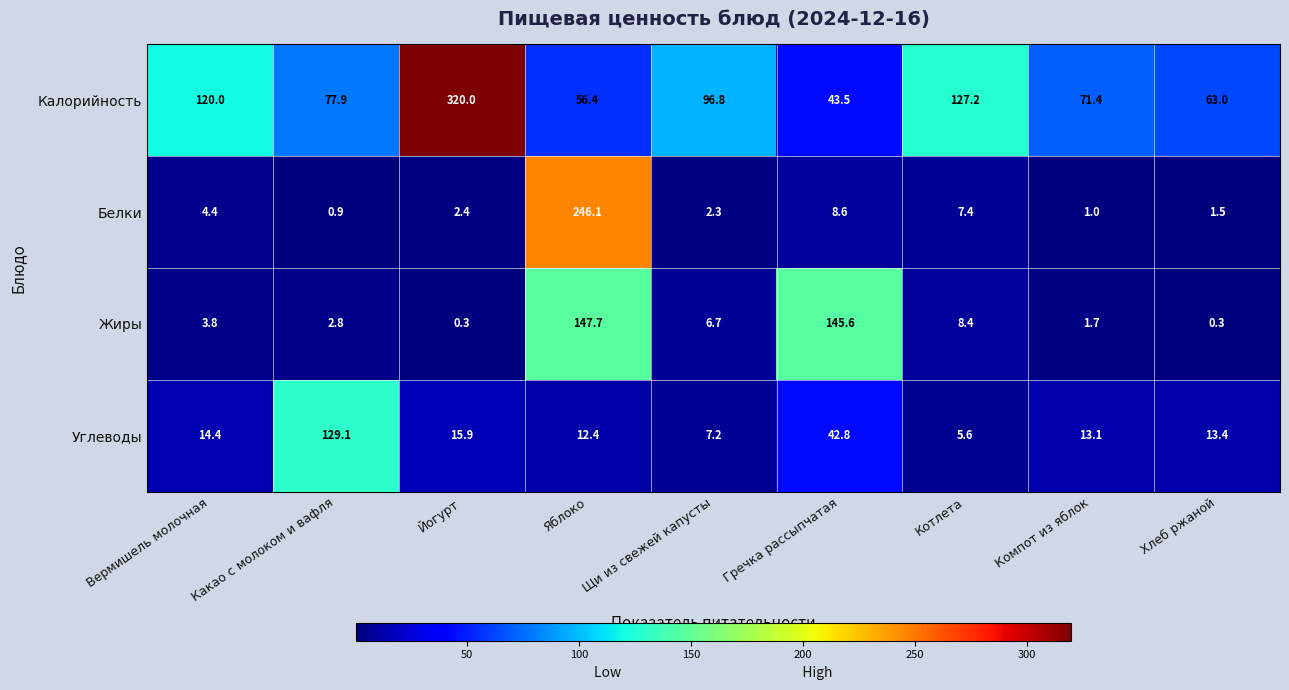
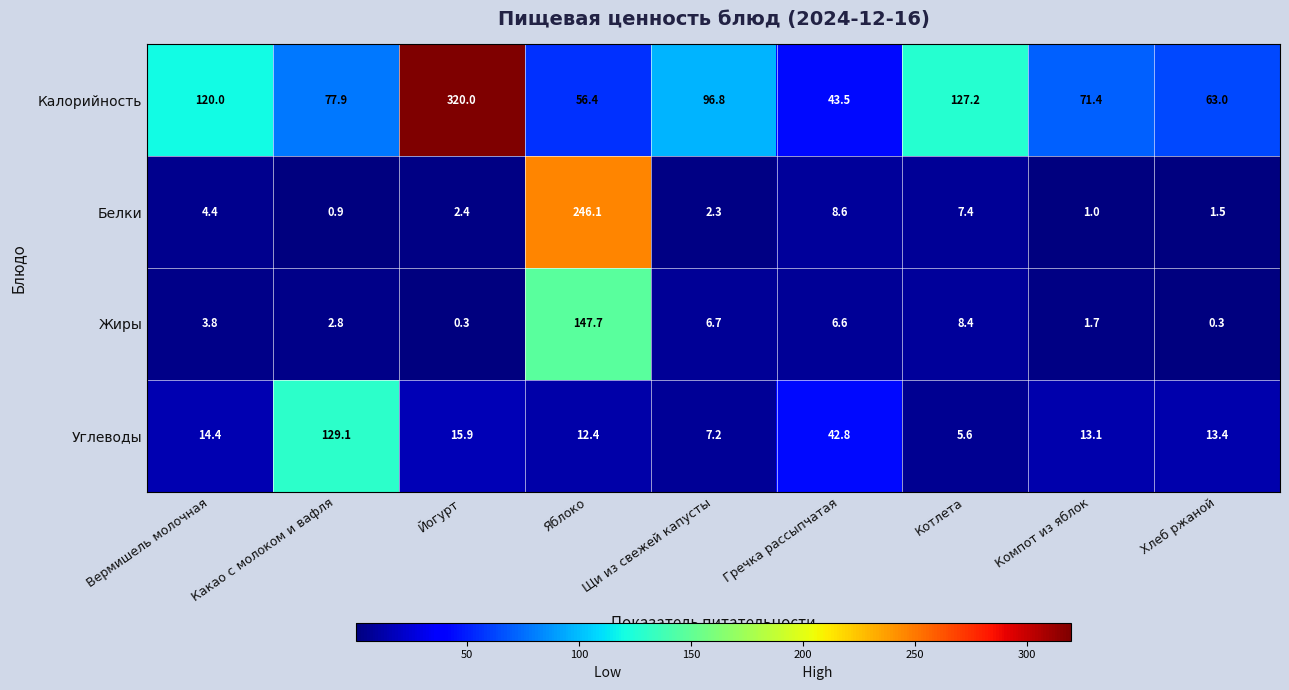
  {
    "Калорийность": {
      "Вермишель молочная": 120.0,
      "Какао с молоком и вафля": 77.9,
      "Йогурт": 320.0,
      "Яблоко": 56.4,
      "Щи из свежей капусты": 96.8,
      "Гречка рассыпчатая": 43.5,
      "Котлета": 127.2,
      "Компот из яблок": 71.4,
      "Хлеб ржаной": 63.0
    },
    "Белки": {
      "Вермишель молочная": 4.4,
      "Какао с молоком и вафля": 0.9,
      "Йогурт": 2.4,
      "Яблоко": 246.1,
      "Щи из свежей капусты": 2.3,
      "Гречка рассыпчатая": 8.6,
      "Котлета": 7.4,
      "Компот из яблок": 1.0,
      "Хлеб ржаной": 1.5
    },
    "Жиры": {
      "Вермишель молочная": 3.8,
      "Какао с молоком и вафля": 2.8,
      "Йогурт": 0.3,
      "Яблоко": 147.7,
      "Щи из свежей капусты": 6.7,
-     "Гречка рассыпчатая": 145.6,
+     "Гречка рассыпчатая": 6.6,
      "Котлета": 8.4,
      "Компот из яблок": 1.7,
      "Хлеб ржаной": 0.3
    },
    "Углеводы": {
      "Вермишель молочная": 14.4,
      "Какао с молоком и вафля": 129.1,
      "Йогурт": 15.9,
      "Яблоко": 12.4,
      "Щи из свежей капусты": 7.2,
      "Гречка рассыпчатая": 42.8,
      "Котлета": 5.6,
      "Компот из яблок": 13.1,
      "Хлеб ржаной": 13.4
    }
  }
